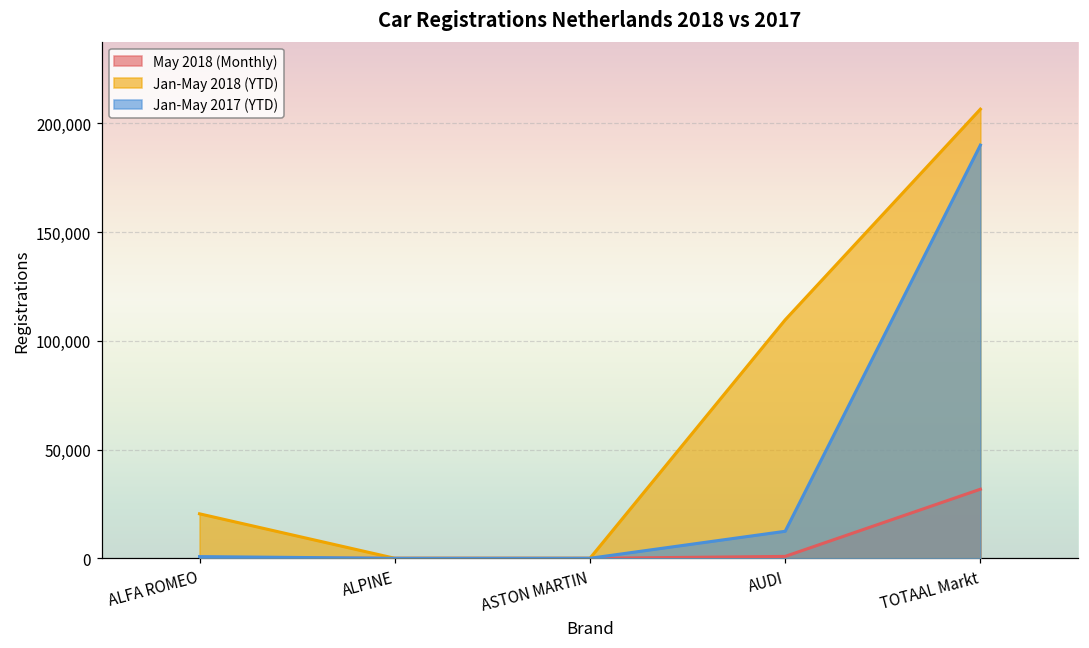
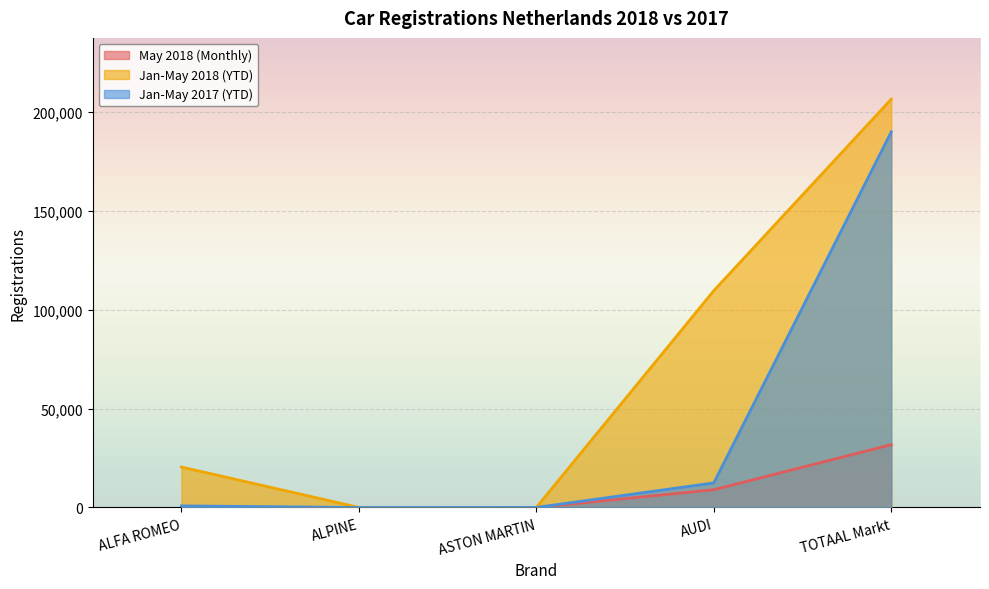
  {
    "May 2018 (Monthly)": {
-     "AUDI": "1,000",
+     "AUDI": "9,000",
      "TOTAAL Markt": "32,000"
    },
    "Jan-May 2018 (YTD)": {
      "ALFA ROMEO": "20,000",
      "AUDI": "110,000",
      "TOTAAL Markt": "207,000"
    },
    "Jan-May 2017 (YTD)": {
      "AUDI": "12,000",
      "TOTAAL Markt": "190,000"
    }
  }
